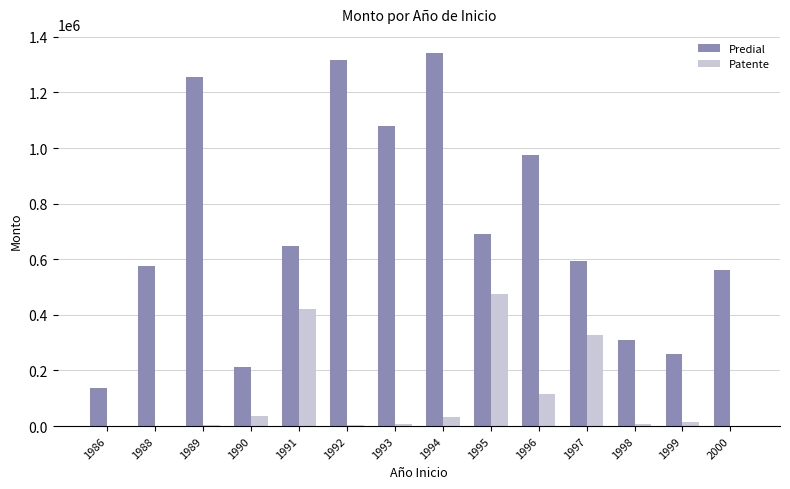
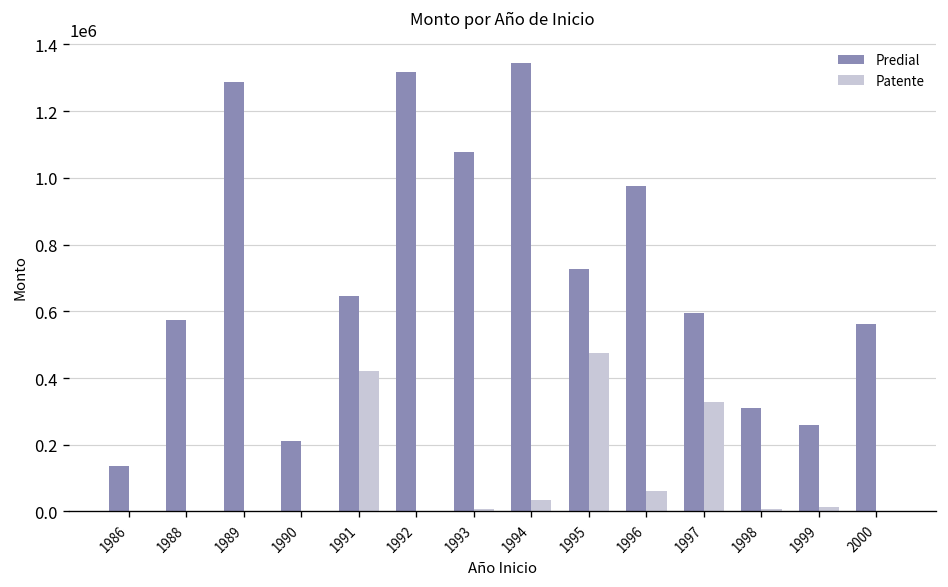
  {
    "Predial": {
      "1986": 140000,
      "1988": 570000,
-     "1989": 1260000,
+     "1989": 1290000,
      "1990": 210000,
      "1991": 650000,
      "1992": 1320000,
      "1993": 1080000,
      "1994": 1340000,
-     "1995": 690000,
+     "1995": 730000,
      "1996": 970000,
      "1997": 590000,
      "1998": 310000,
      "1999": 260000,
      "2000": 560000
    },
    "Patente": {
      "1986": 0,
      "1988": 0,
-     "1990": 40000,
+     "1990": 0,
      "1991": 420000,
      "1994": 30000,
      "1995": 470000,
-     "1996": 110000,
+     "1996": 60000,
      "1997": 330000,
      "1999": 10000,
      "2000": 0
    }
  }
